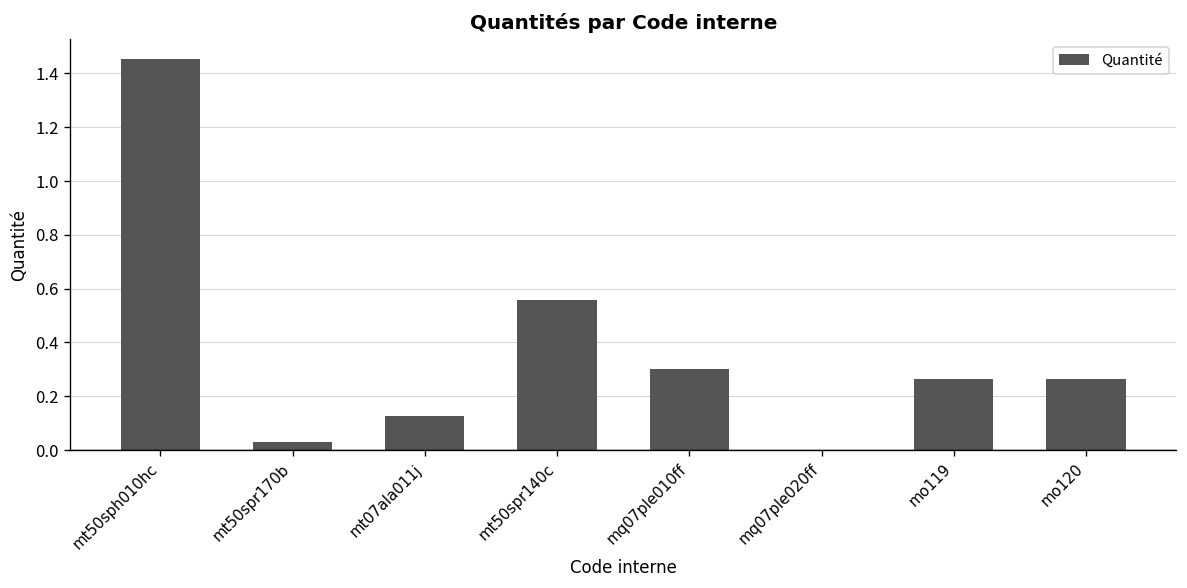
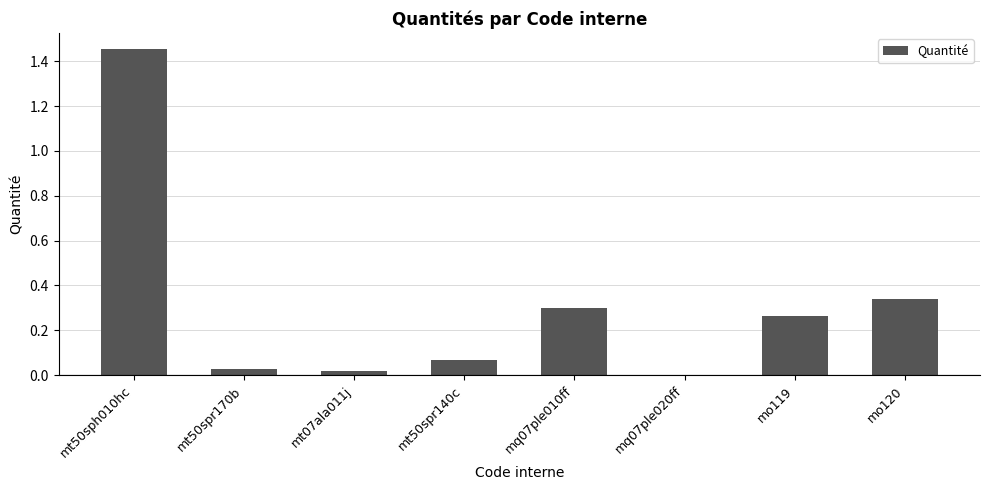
  {
    "mt50sph010hc": 1.45,
    "mt50spr170b": 0.03,
-   "mt07ala011j": 0.13,
-   "mt50spr140c": 0.56,
+   "mt07ala011j": 0.02,
+   "mt50spr140c": 0.07,
    "mq07ple010ff": 0.30,
    "mo119": 0.27,
-   "mo120": 0.27
+   "mo120": 0.34
  }
